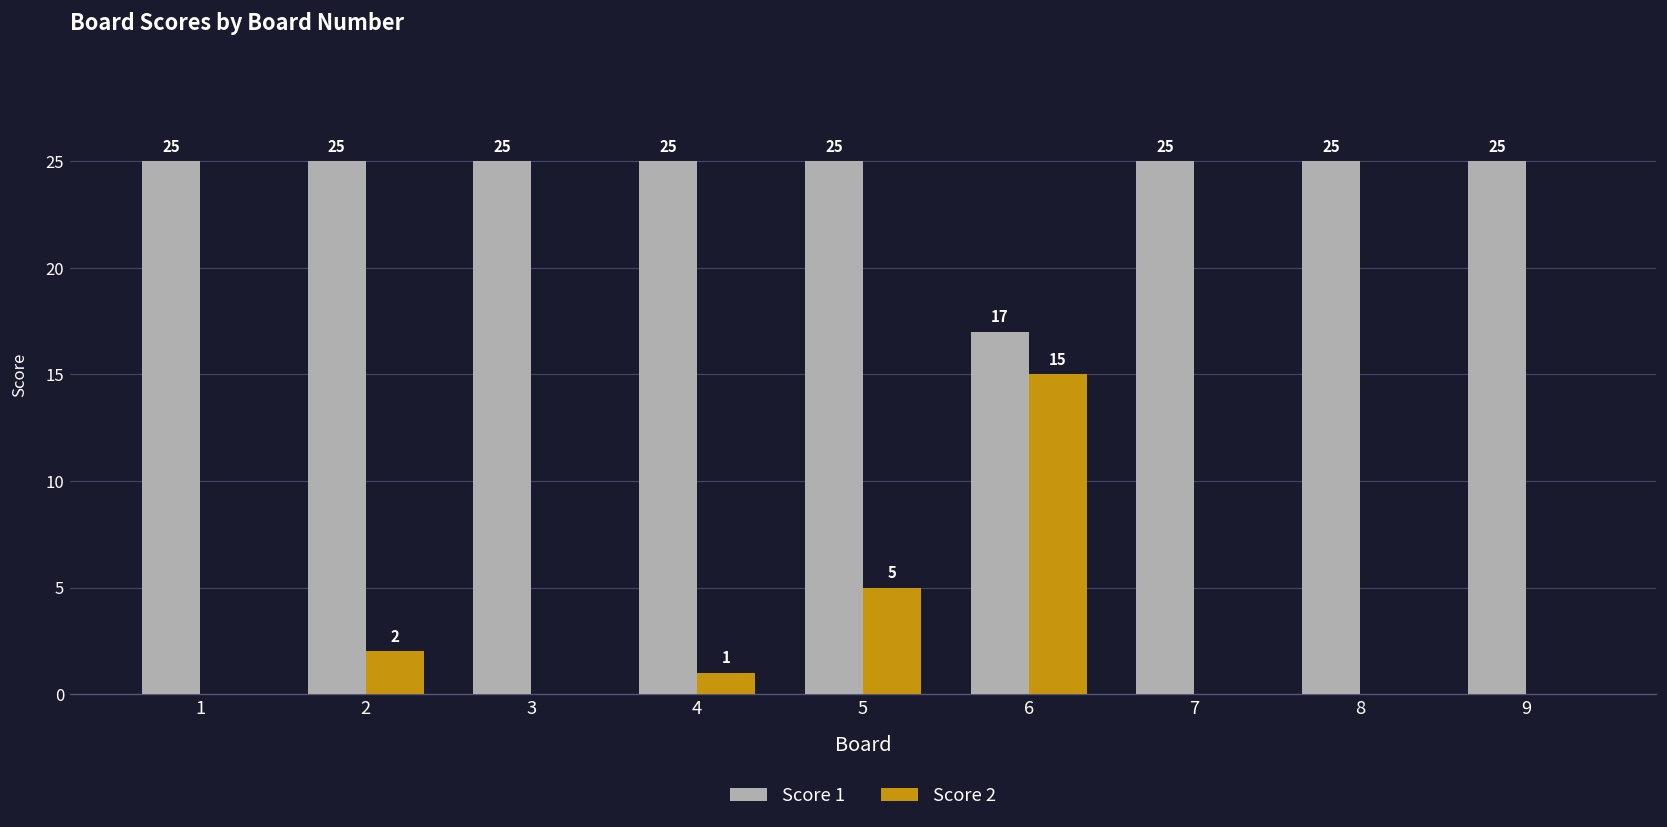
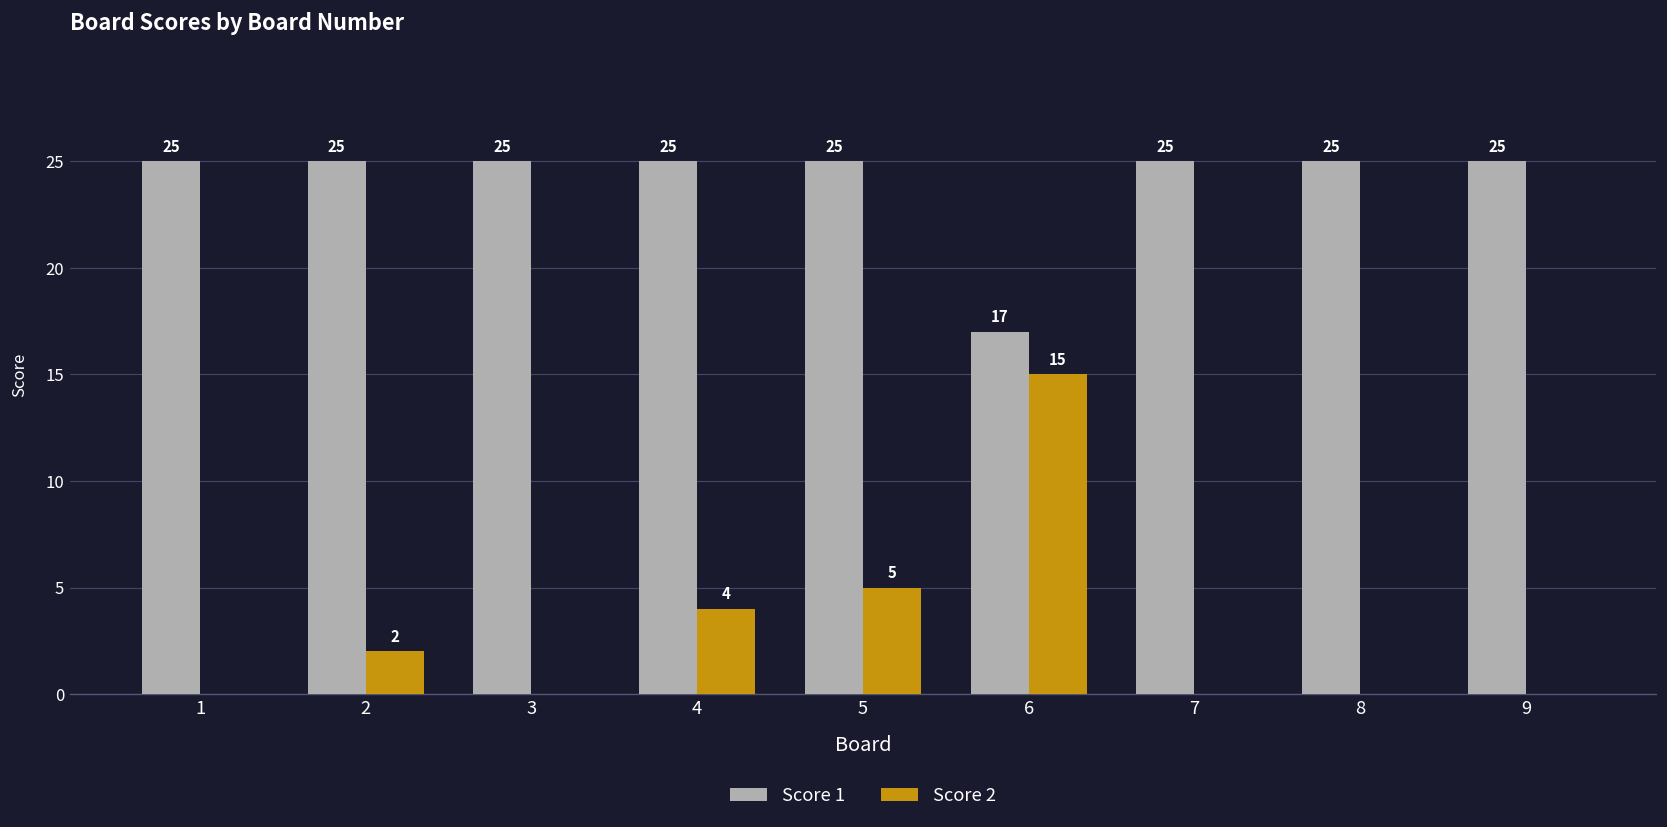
  {
    "Score 1": {
      "1": 25,
      "2": 25,
      "3": 25,
      "4": 25,
      "5": 25,
      "6": 17,
      "7": 25,
      "8": 25,
      "9": 25
    },
    "Score 2": {
      "2": 2,
-     "4": 1,
+     "4": 4,
      "5": 5,
      "6": 15
    }
  }
